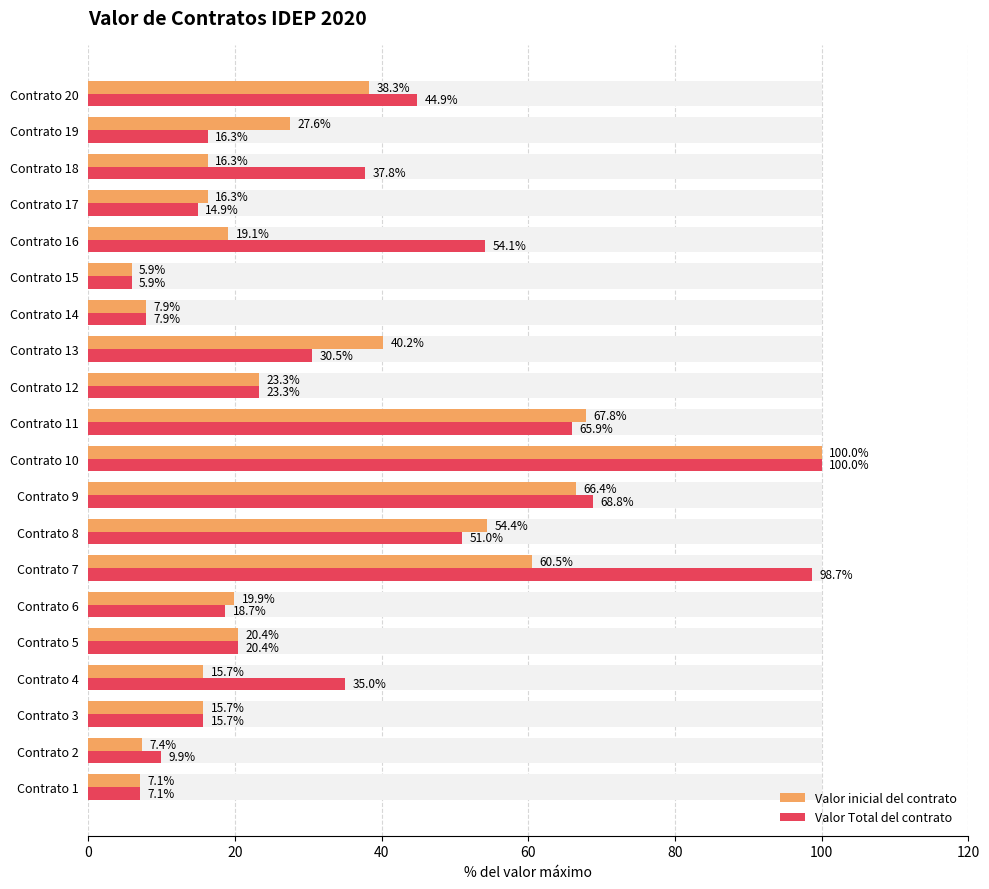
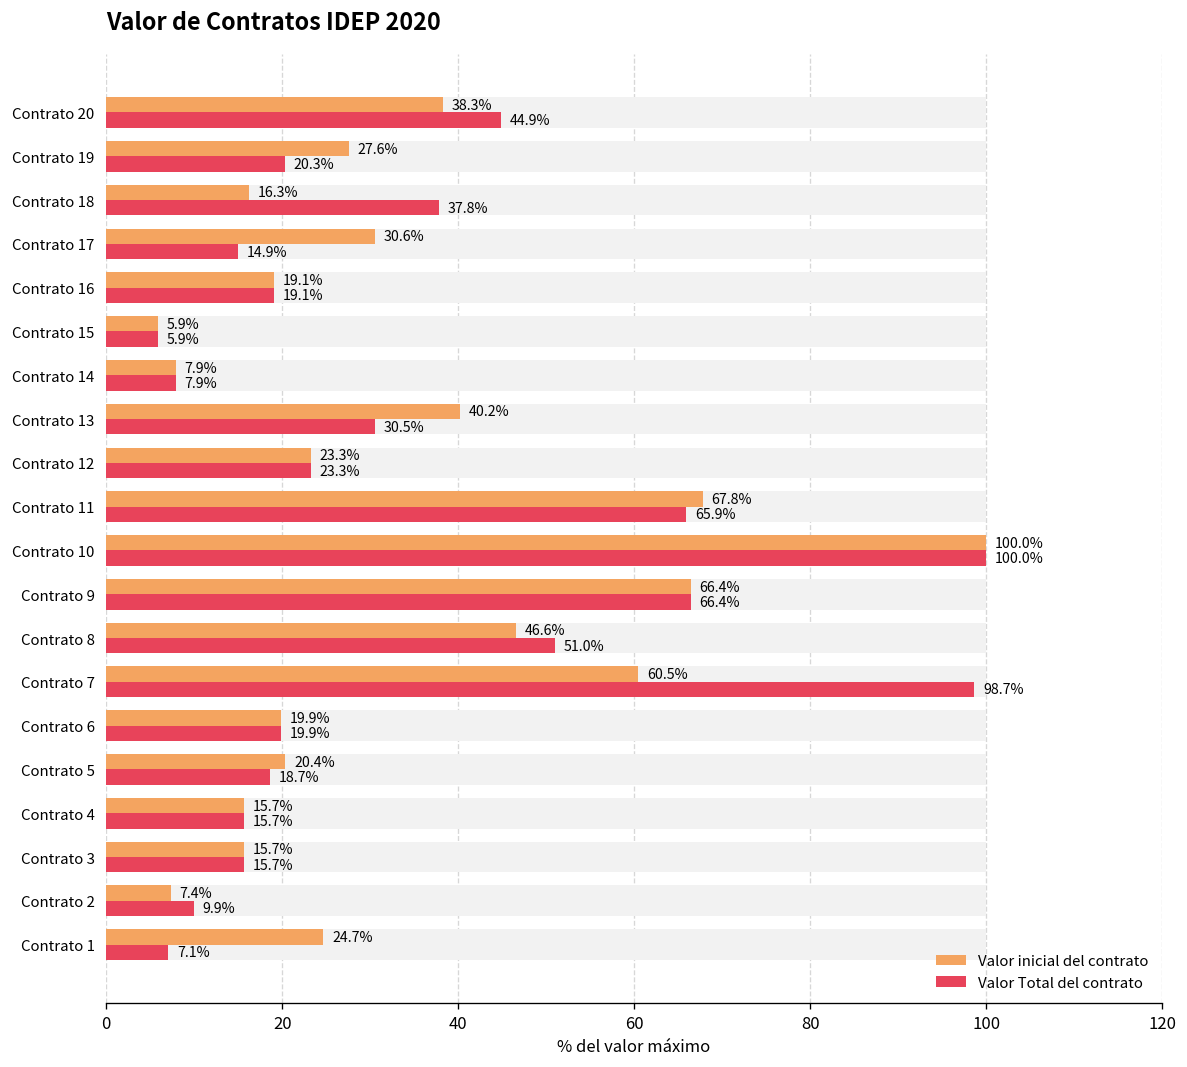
  {
    "Valor inicial del contrato": {
-     "Contrato 17": "16.3%",
+     "Contrato 17": "30.6%",
      "Contrato 10": "100.0%",
-     "Contrato 8": "54.4%",
-     "Contrato 1": "7.1%"
+     "Contrato 8": "46.6%",
+     "Contrato 1": "24.7%"
    },
    "Valor Total del contrato": {
-     "Contrato 19": "16.3%",
-     "Contrato 16": "54.1%",
+     "Contrato 19": "20.3%",
+     "Contrato 16": "19.1%",
      "Contrato 10": "100.0%",
-     "Contrato 9": "68.8%",
-     "Contrato 6": "18.7%",
-     "Contrato 5": "20.4%",
-     "Contrato 4": "35.0%"
+     "Contrato 9": "66.4%",
+     "Contrato 6": "19.9%",
+     "Contrato 5": "18.7%",
+     "Contrato 4": "15.7%"
    }
  }
